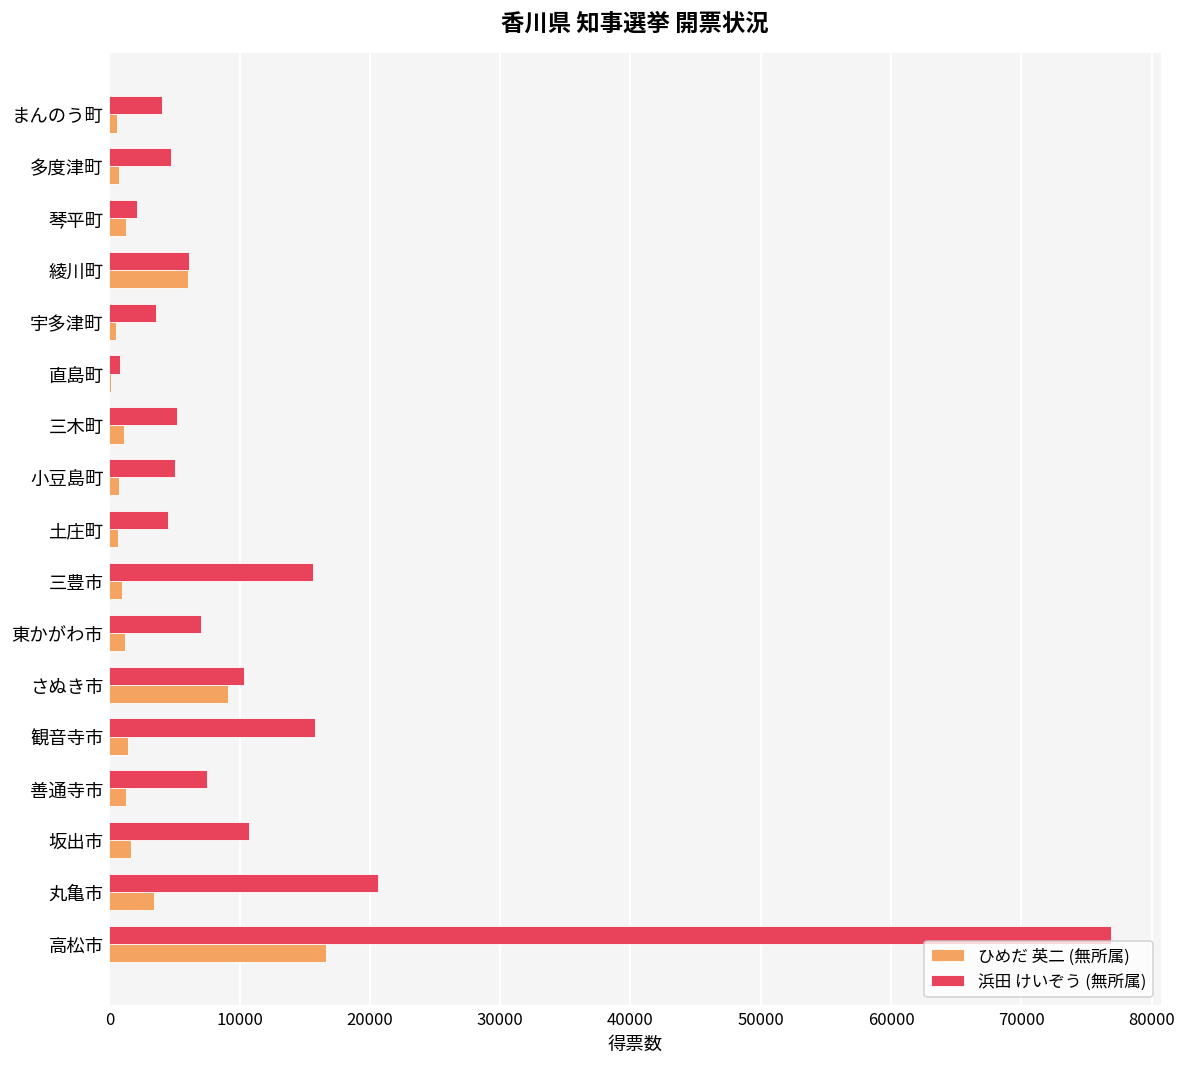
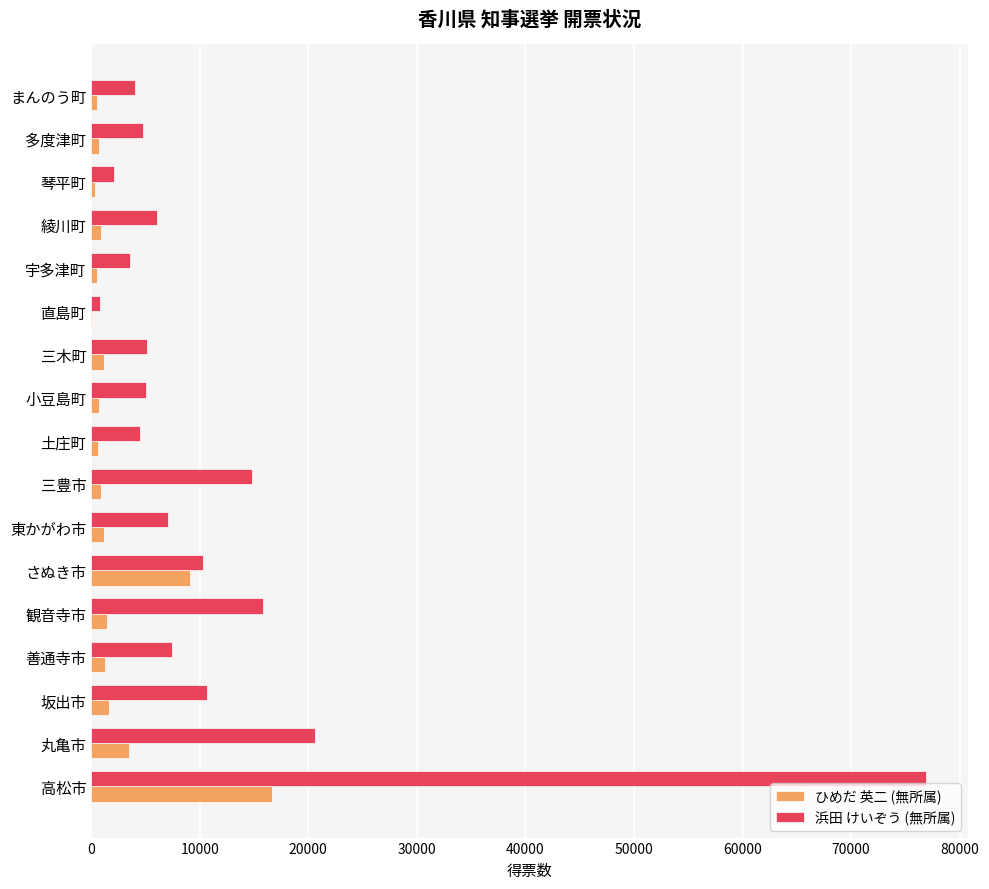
  {
    "ひめだ 英二 (無所属)": {
      "まんのう町": 600,
      "多度津町": 800,
-     "琴平町": 1300,
-     "綾川町": 6100,
+     "琴平町": 400,
+     "綾川町": 1000,
      "宇多津町": 500,
      "三木町": 1100,
      "小豆島町": 800,
      "土庄町": 700,
      "三豊市": 1000,
      "東かがわ市": 1200,
      "さぬき市": 9100,
      "観音寺市": 1500,
      "善通寺市": 1300,
      "坂出市": 1700,
      "丸亀市": 3500,
      "高松市": 16700
    },
    "浜田 けいぞう (無所属)": {
      "まんのう町": 4100,
      "多度津町": 4800,
      "琴平町": 2200,
      "綾川町": 6100,
      "宇多津町": 3600,
      "直島町": 800,
      "三木町": 5200,
      "小豆島町": 5100,
      "土庄町": 4500,
-     "三豊市": 15600,
+     "三豊市": 14800,
      "東かがわ市": 7000,
      "さぬき市": 10300,
      "観音寺市": 15800,
      "善通寺市": 7500,
      "坂出市": 10700,
      "丸亀市": 20600,
      "高松市": 76900
    }
  }
